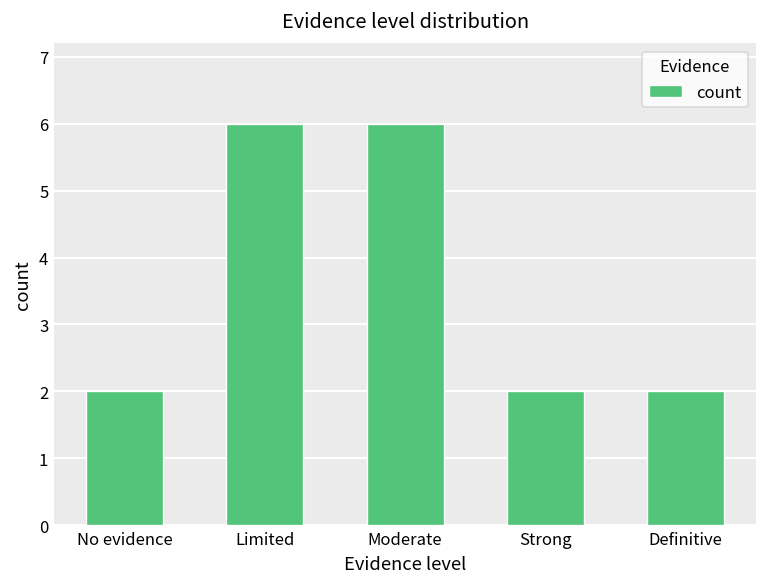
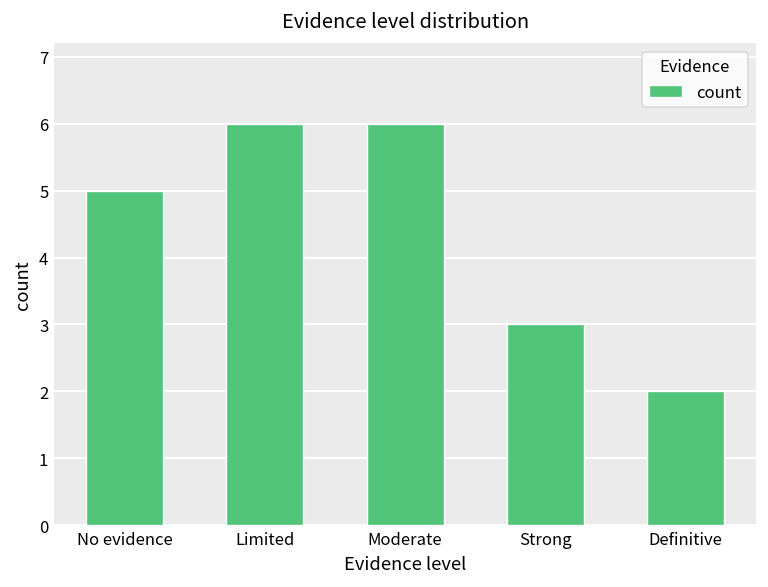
  {
-   "No evidence": 2,
+   "No evidence": 5,
    "Limited": 6,
    "Moderate": 6,
-   "Strong": 2,
+   "Strong": 3,
    "Definitive": 2
  }
